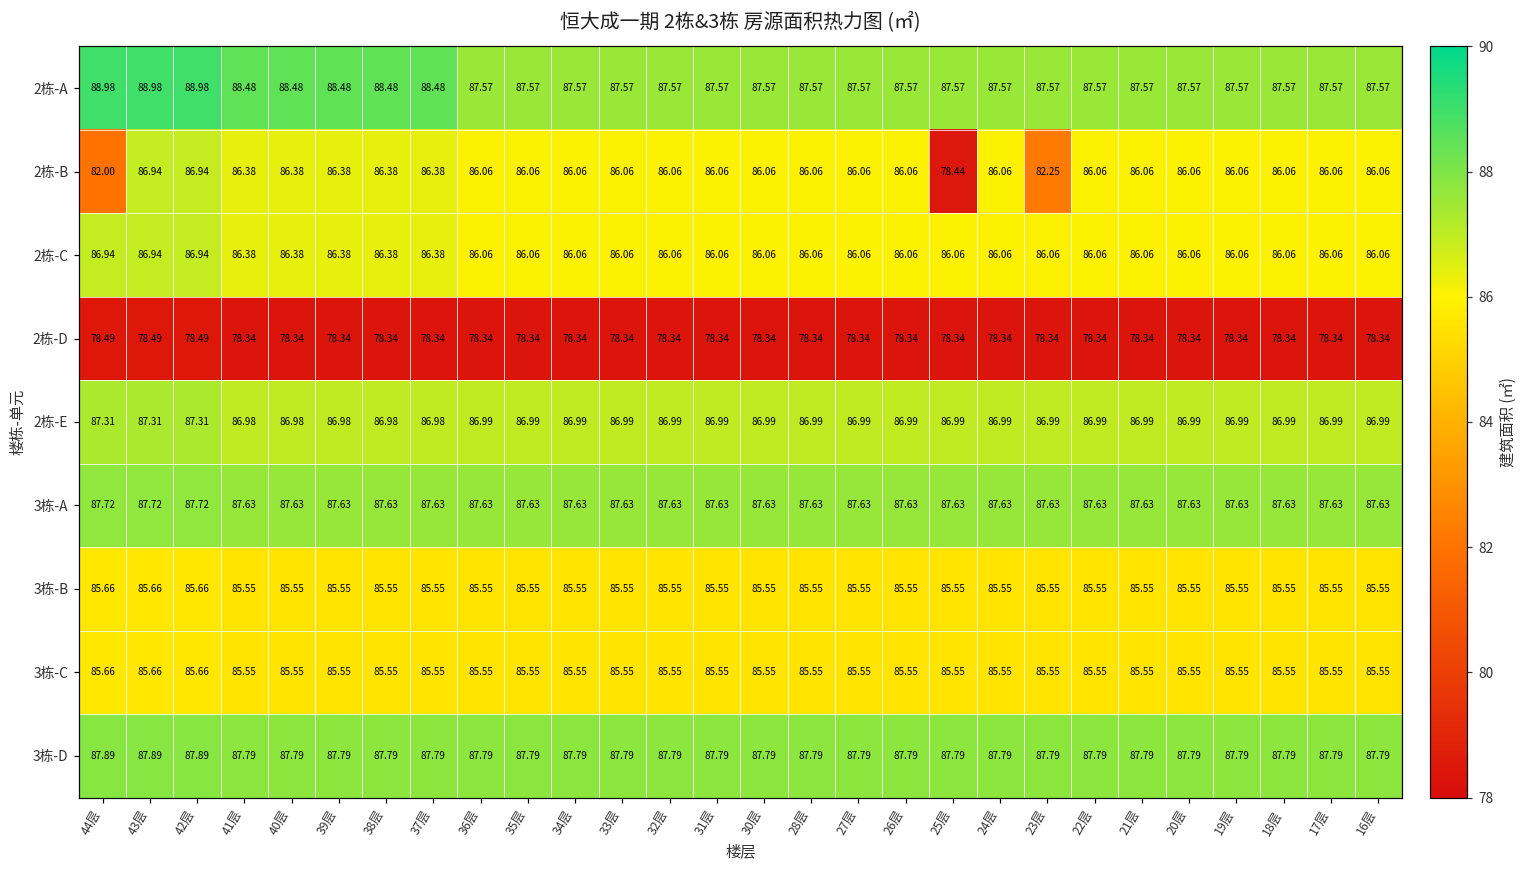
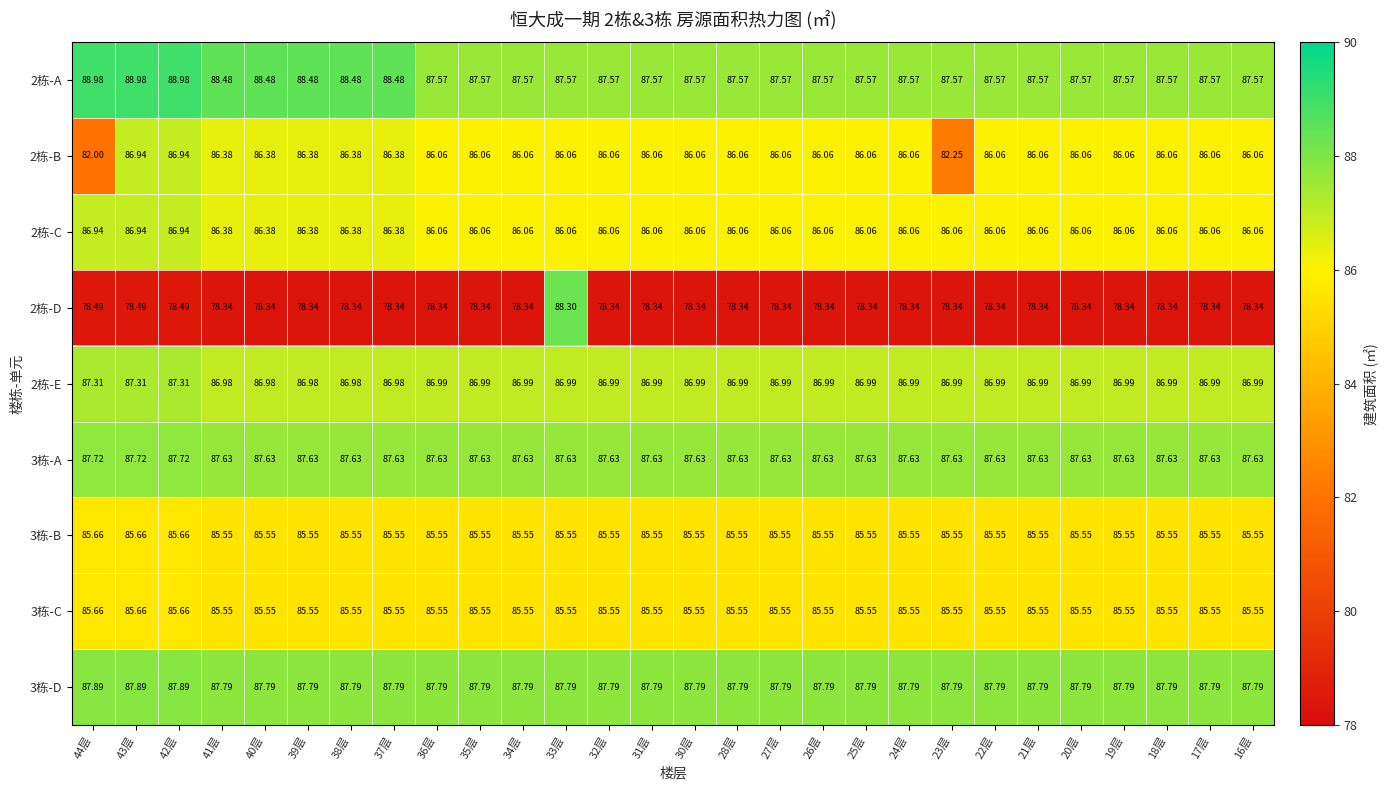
  {
    "2栋-B": {
      "44层": 82.00,
      "43层": 86.94,
      "42层": 86.94,
      "41层": 86.38,
      "40层": 86.38,
      "39层": 86.38,
      "38层": 86.38,
      "37层": 86.38,
      "36层": 86.06,
      "35层": 86.06,
      "34层": 86.06,
      "33层": 86.06,
      "32层": 86.06,
      "31层": 86.06,
      "30层": 86.06,
      "28层": 86.06,
      "27层": 86.06,
      "26层": 86.06,
-     "25层": 78.44,
+     "25层": 86.06,
      "24层": 86.06,
      "23层": 82.25,
      "22层": 86.06,
      "21层": 86.06,
      "20层": 86.06,
      "19层": 86.06,
      "18层": 86.06,
      "17层": 86.06,
      "16层": 86.06
    },
    "2栋-D": {
      "44层": 78.49,
      "43层": 78.49,
      "42层": 78.49,
      "41层": 78.34,
      "40层": 78.34,
      "39层": 78.34,
      "38层": 78.34,
      "37层": 78.34,
      "36层": 78.34,
      "35层": 78.34,
      "34层": 78.34,
-     "33层": 78.34,
+     "33层": 88.30,
      "32层": 78.34,
      "31层": 78.34,
      "30层": 78.34,
      "28层": 78.34,
      "27层": 78.34,
      "26层": 78.34,
      "25层": 78.34,
      "24层": 78.34,
      "23层": 78.34,
      "22层": 78.34,
      "21层": 78.34,
      "20层": 78.34,
      "19层": 78.34,
      "18层": 78.34,
      "17层": 78.34,
      "16层": 78.34
    }
  }
